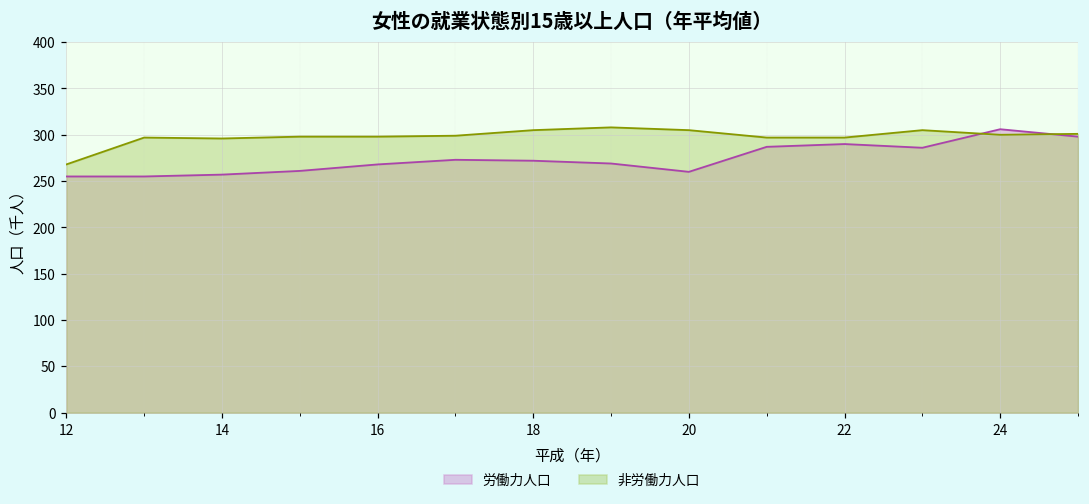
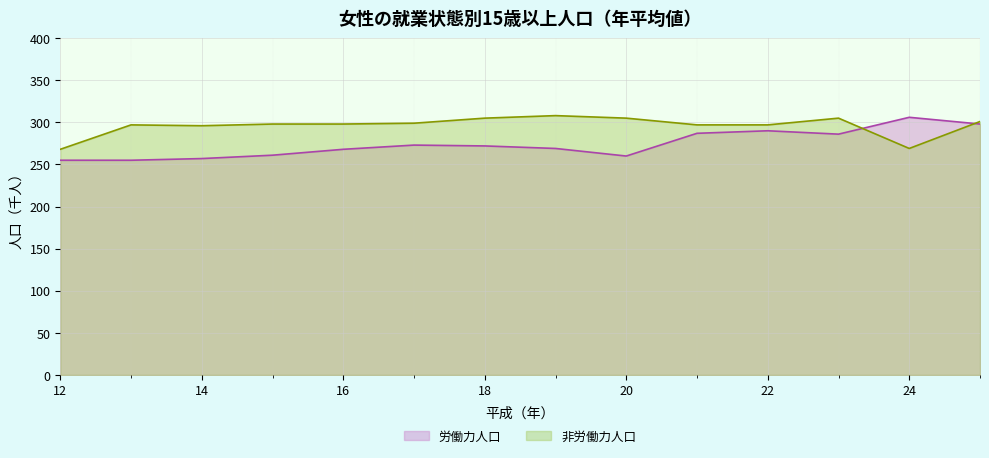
  {
    "労働力人口": {
      "12": 260,
      "14": 260,
      "16": 270,
      "18": 270,
      "20": 260,
      "22": 290,
      "24": 310
    },
    "非労働力人口": {
      "12": 270,
      "14": 300,
      "16": 300,
      "18": 310,
      "20": 310,
      "22": 300,
-     "24": 300
+     "24": 270
    }
  }
